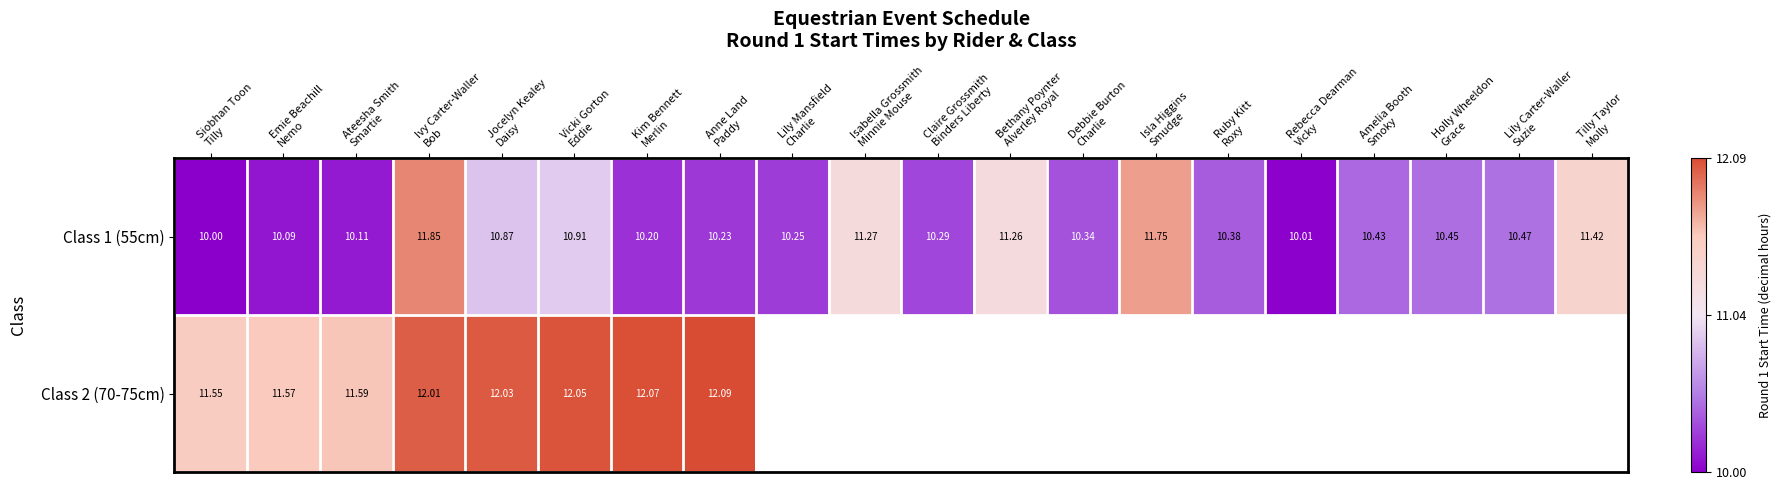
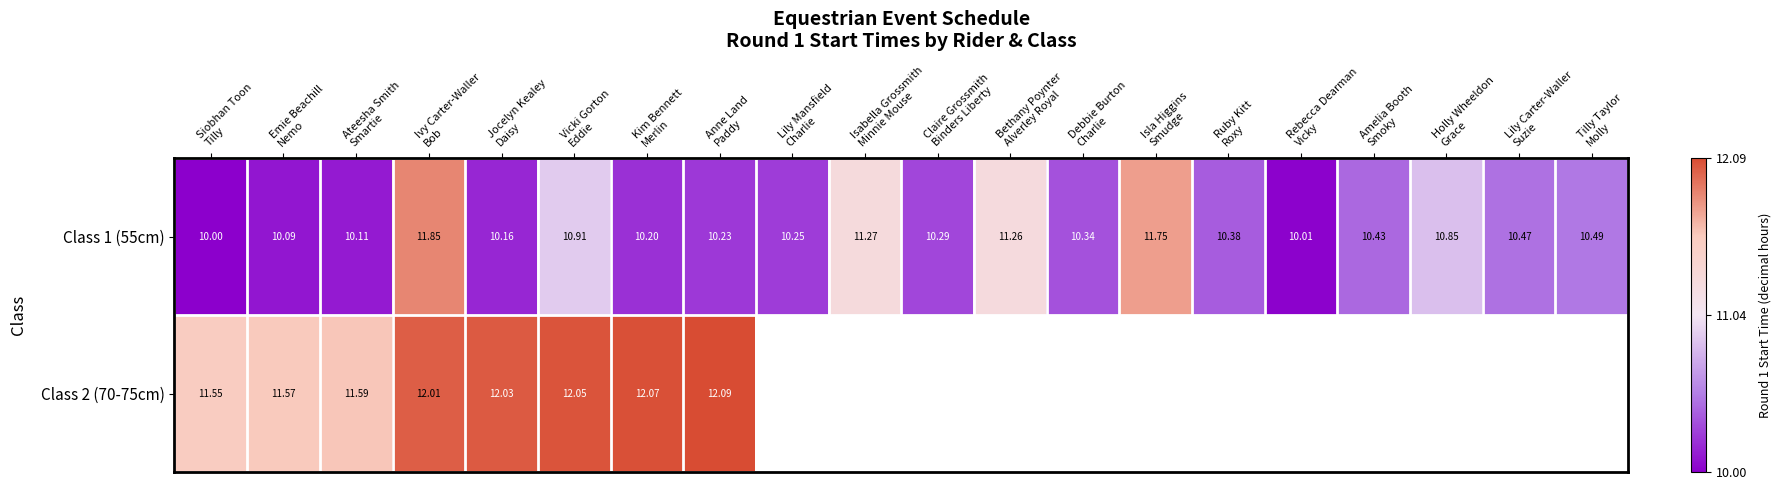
  {
    "Class 1 (55cm)": {
      "Siobhan Toon Tilly": 10.00,
      "Emie Beachill Nemo": 10.09,
      "Ateesha Smith Smartie": 10.11,
      "Ivy Carter-Waller Bob": 11.85,
-     "Jocelyn Kealey Daisy": 10.87,
+     "Jocelyn Kealey Daisy": 10.16,
      "Vicki Gorton Eddie": 10.91,
      "Kim Bennett Merlin": 10.20,
      "Anne Land Paddy": 10.23,
      "Lily Mansfield Charlie": 10.25,
      "Isabella Grossmith Minnie Mouse": 11.27,
      "Claire Grossmith Binders Liberty": 10.29,
      "Bethany Poynter Alverley Royal": 11.26,
      "Debbie Burton Charlie": 10.34,
      "Isla Higgins Smudge": 11.75,
      "Ruby Kitt Roxy": 10.38,
      "Rebecca Dearman Vicky": 10.01,
      "Amelia Booth Smoky": 10.43,
-     "Holly Wheeldon Grace": 10.45,
+     "Holly Wheeldon Grace": 10.85,
      "Lily Carter-Waller Suzie": 10.47,
-     "Tilly Taylor Molly": 11.42
+     "Tilly Taylor Molly": 10.49
    },
    "Class 2 (70-75cm)": {
      "Siobhan Toon Tilly": 11.55,
      "Emie Beachill Nemo": 11.57,
      "Ateesha Smith Smartie": 11.59,
      "Ivy Carter-Waller Bob": 12.01,
      "Jocelyn Kealey Daisy": 12.03,
      "Vicki Gorton Eddie": 12.05,
      "Kim Bennett Merlin": 12.07,
      "Anne Land Paddy": 12.09
    }
  }
